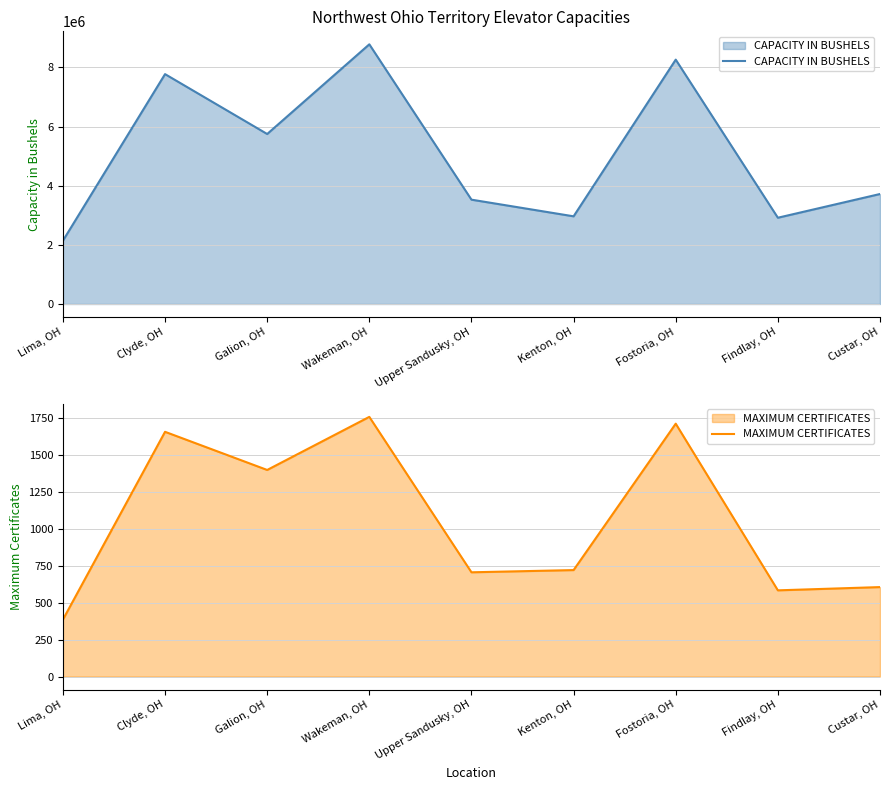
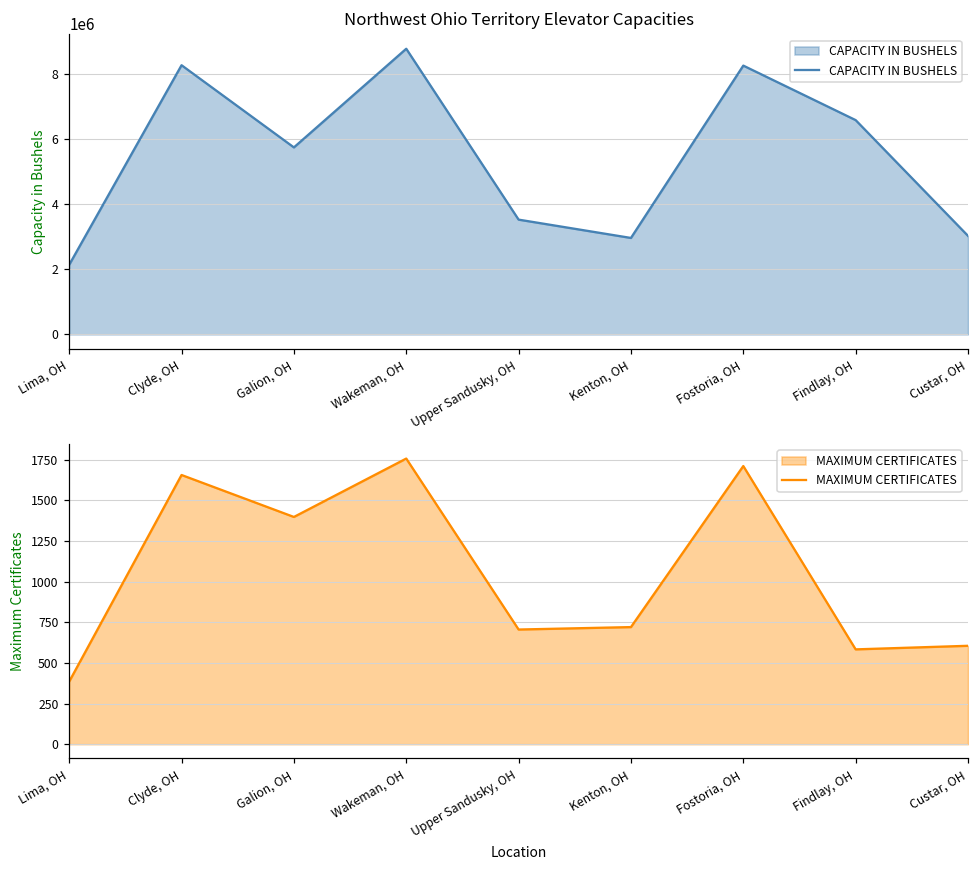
  {
    "Northwest Ohio Territory Elevator Capacities": {
      "Lima, OH": 2100000,
-     "Clyde, OH": 7800000,
+     "Clyde, OH": 8300000,
      "Galion, OH": 5700000,
      "Wakeman, OH": 8800000,
      "Upper Sandusky, OH": 3500000,
      "Kenton, OH": 3000000,
      "Fostoria, OH": 8300000,
-     "Findlay, OH": 2900000,
-     "Custar, OH": 3700000
+     "Findlay, OH": 6600000,
+     "Custar, OH": 3000000
    }
  }
